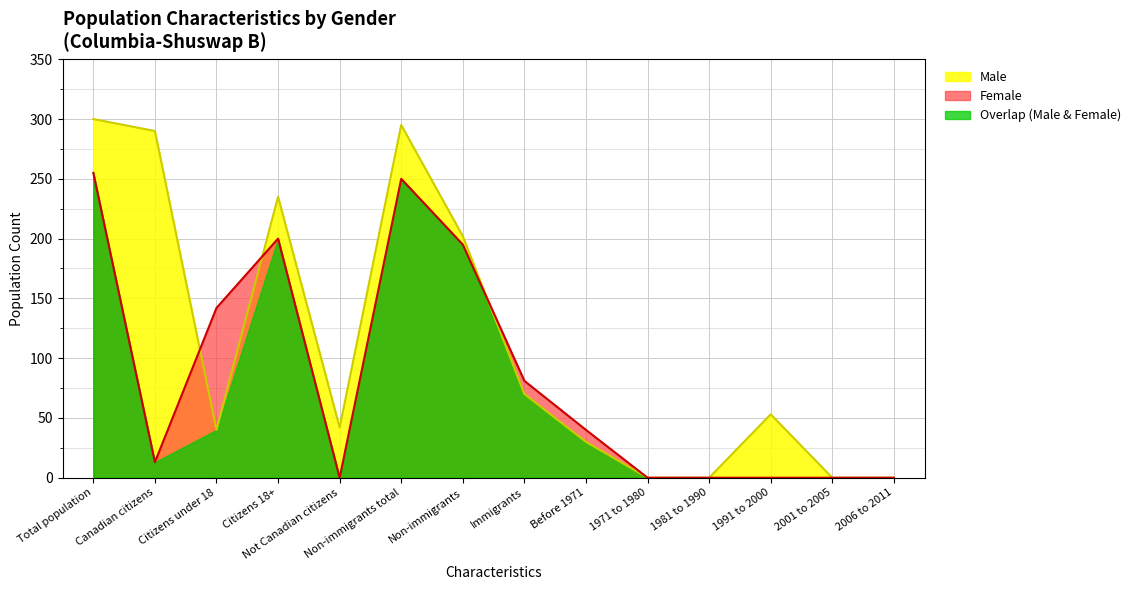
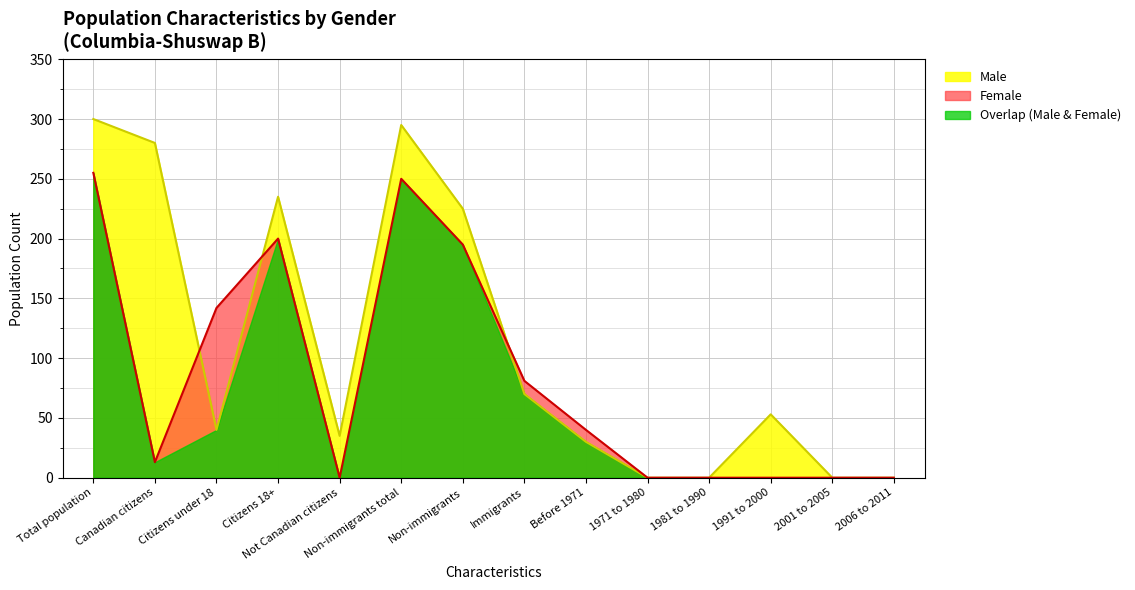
  {
    "Male": {
      "Total population": 300,
-     "Canadian citizens": 290,
+     "Canadian citizens": 280,
      "Citizens 18+": 235,
-     "Not Canadian citizens": 42,
+     "Not Canadian citizens": 35,
      "Non-immigrants total": 295,
-     "Non-immigrants": 202,
+     "Non-immigrants": 225,
      "1991 to 2000": 53
    },
    "Female": {
      "Citizens under 18": 142,
      "Immigrants": 81,
      "Before 1971": 40
    }
  }
